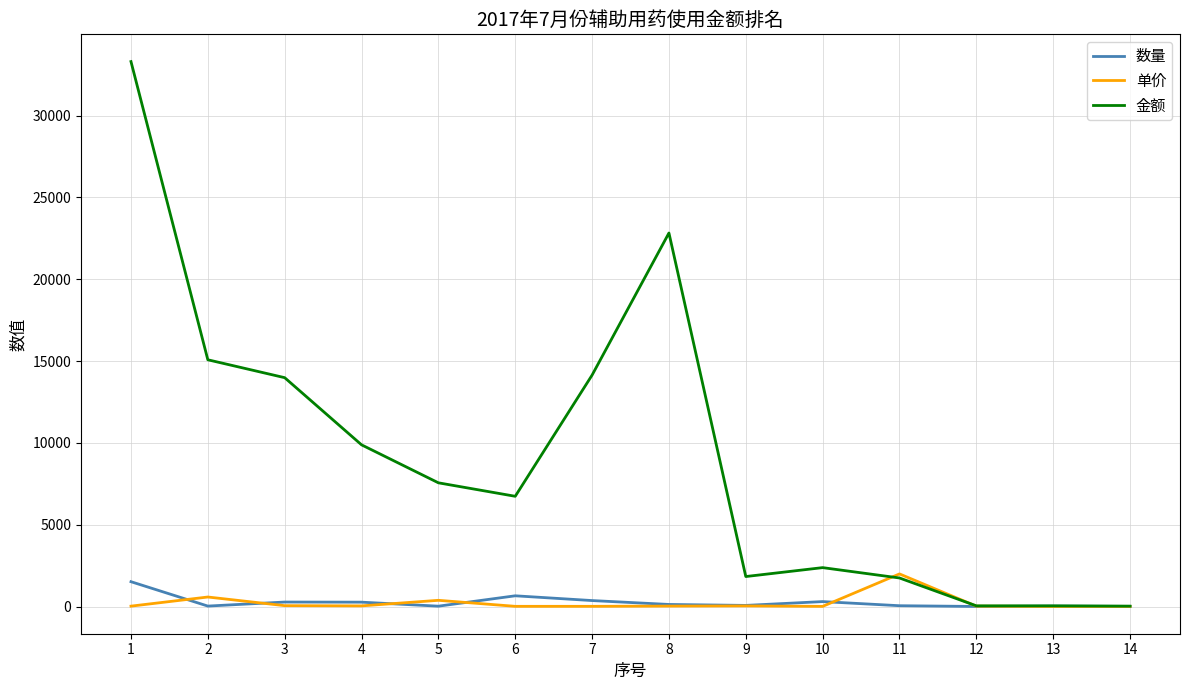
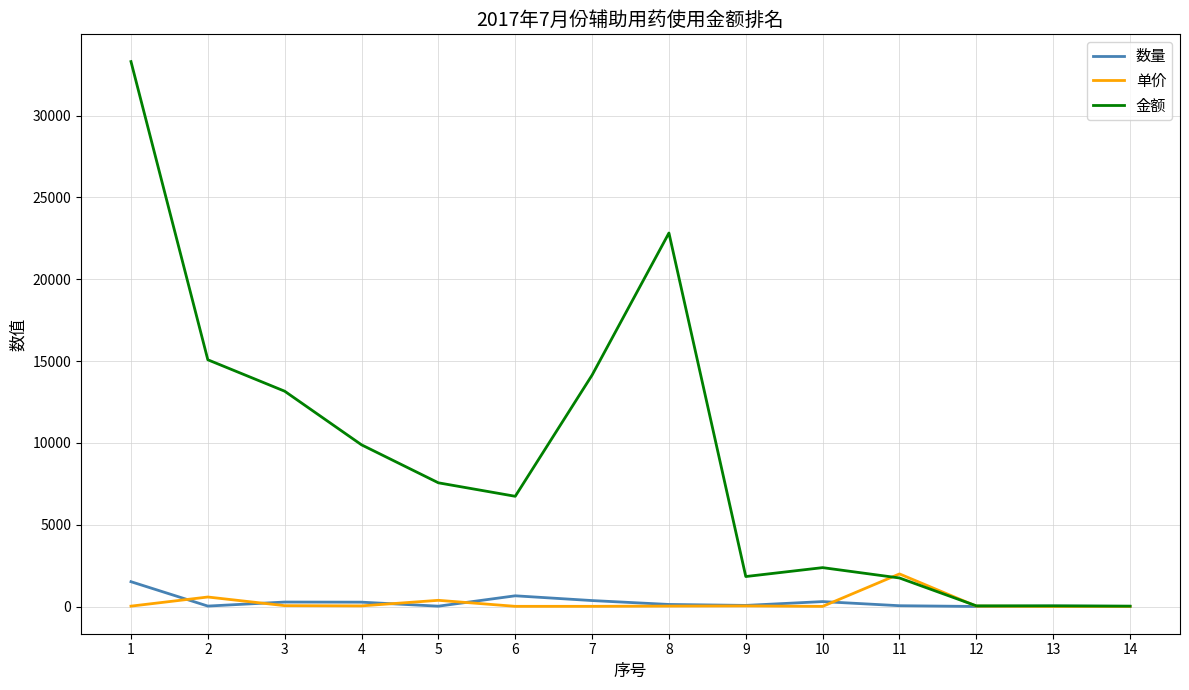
  {
    "数量": {
      "1": 1500,
      "2": 0,
      "3": 300,
      "4": 300,
      "5": 0,
      "6": 700,
      "7": 400,
      "10": 300,
      "11": 0
    },
    "单价": {
      "1": 0,
      "2": 600,
      "3": 100,
      "4": 0,
      "5": 400,
      "6": 0,
      "7": 0,
      "10": 0,
      "11": 2000
    },
    "金额": {
      "1": 33300,
      "2": 15100,
-     "3": 14000,
+     "3": 13200,
      "4": 9900,
      "5": 7600,
      "6": 6700,
      "7": 14100,
      "8": 22800,
      "9": 1800,
      "10": 2400,
      "11": 1700
    }
  }
